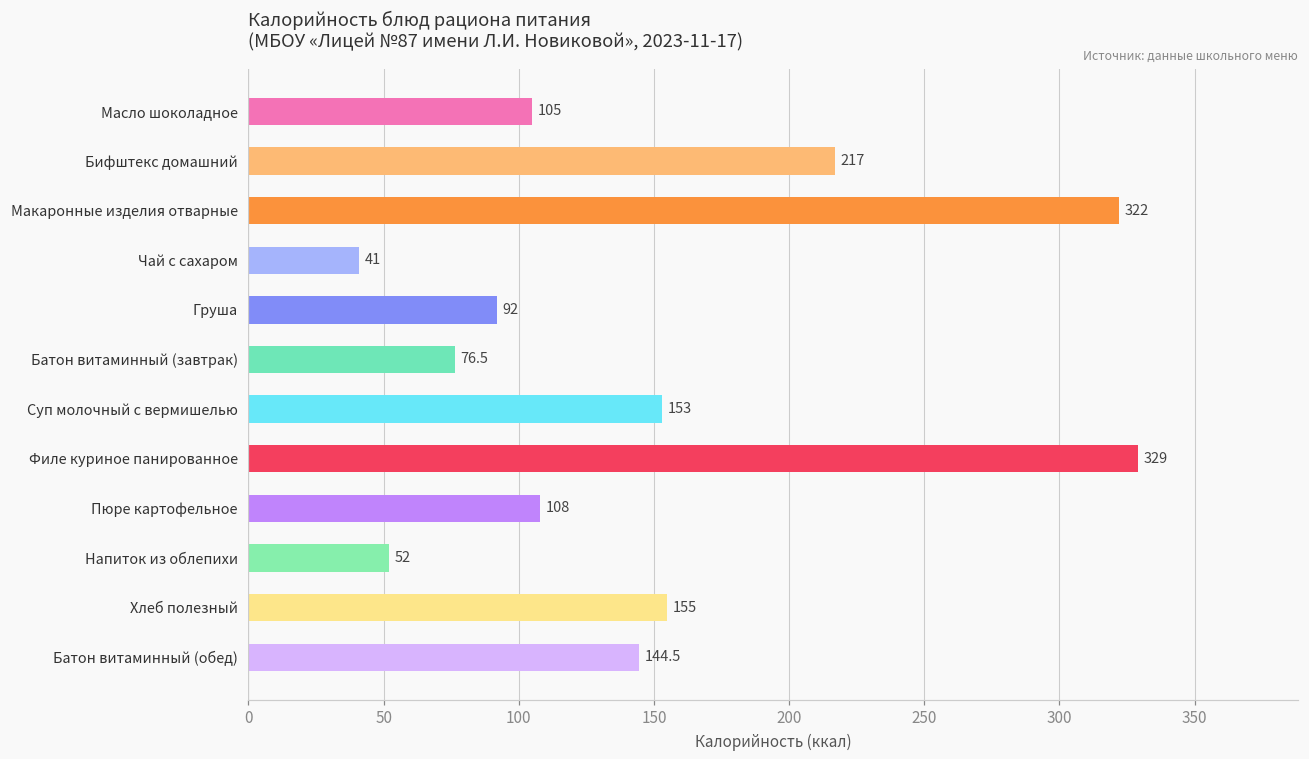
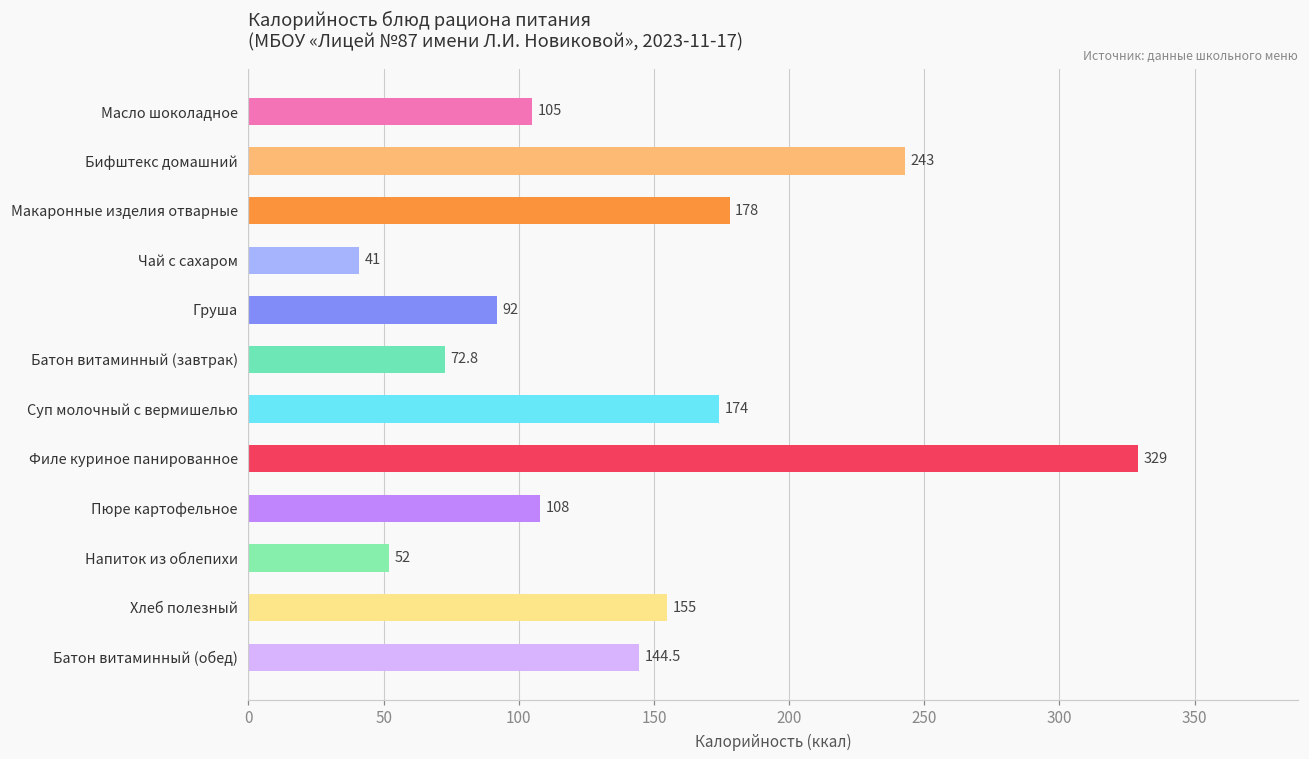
  {
    "Масло шоколадное": 105,
-   "Бифштекс домашний": 217,
-   "Макаронные изделия отварные": 322,
+   "Бифштекс домашний": 243,
+   "Макаронные изделия отварные": 178,
    "Чай с сахаром": 41,
    "Груша": 92,
-   "Батон витаминный (завтрак)": 76.5,
-   "Суп молочный с вермишелью": 153,
+   "Батон витаминный (завтрак)": 72.8,
+   "Суп молочный с вермишелью": 174,
    "Филе куриное панированное": 329,
    "Пюре картофельное": 108,
    "Напиток из облепихи": 52,
    "Хлеб полезный": 155,
    "Батон витаминный (обед)": 144.5
  }
